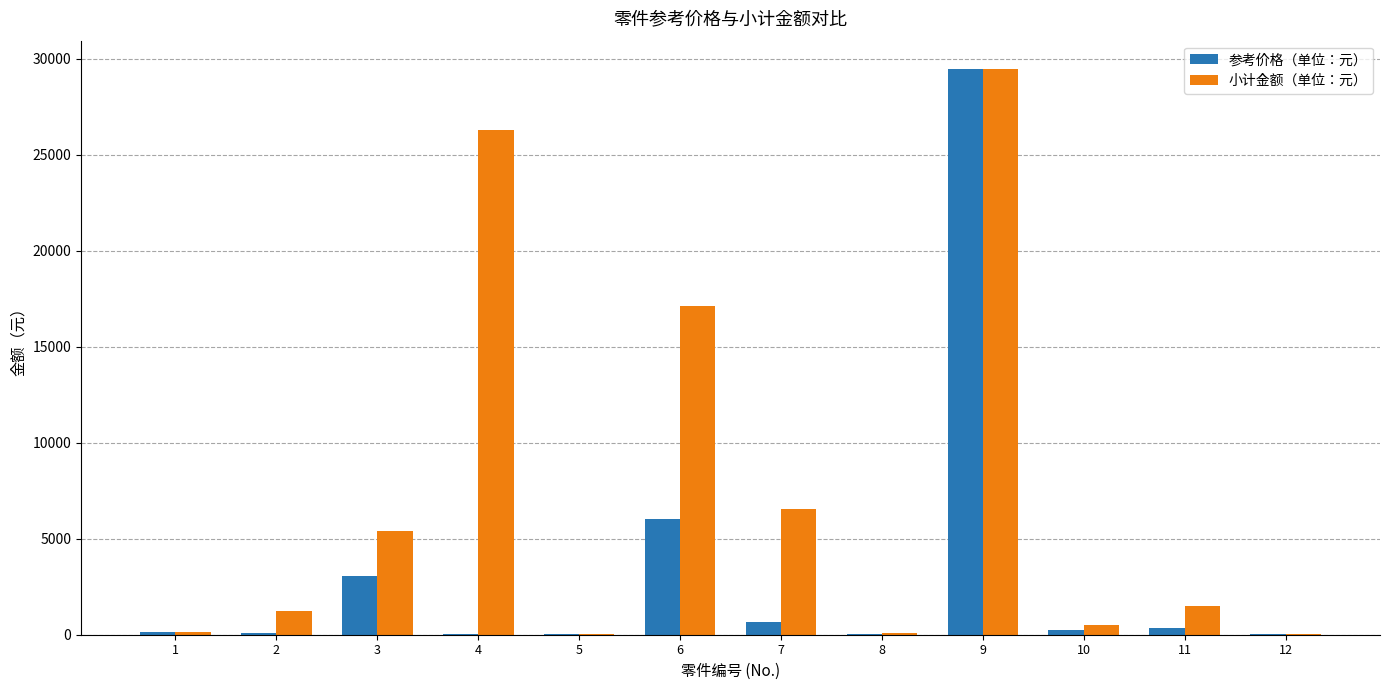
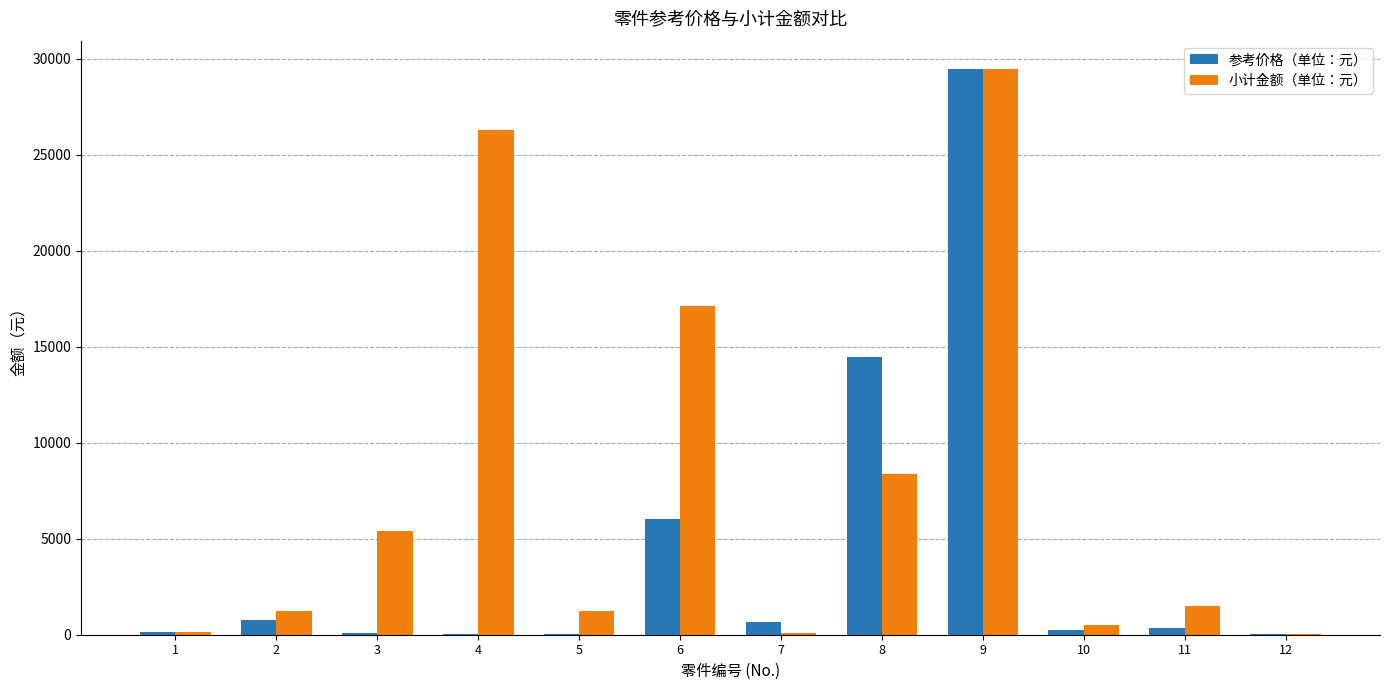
  {
    "参考价格（单位：元）": {
-     "2": 100,
-     "3": 3000,
+     "2": 800,
+     "3": 100,
      "6": 6000,
      "7": 700,
-     "8": 0,
+     "8": 14500,
      "9": 29500,
      "10": 300,
      "11": 400
    },
    "小计金额（单位：元）": {
      "2": 1200,
      "3": 5400,
      "4": 26300,
-     "5": 0,
+     "5": 1200,
      "6": 17100,
-     "7": 6600,
-     "8": 100,
+     "7": 100,
+     "8": 8400,
      "9": 29500,
      "10": 500,
      "11": 1500
    }
  }
